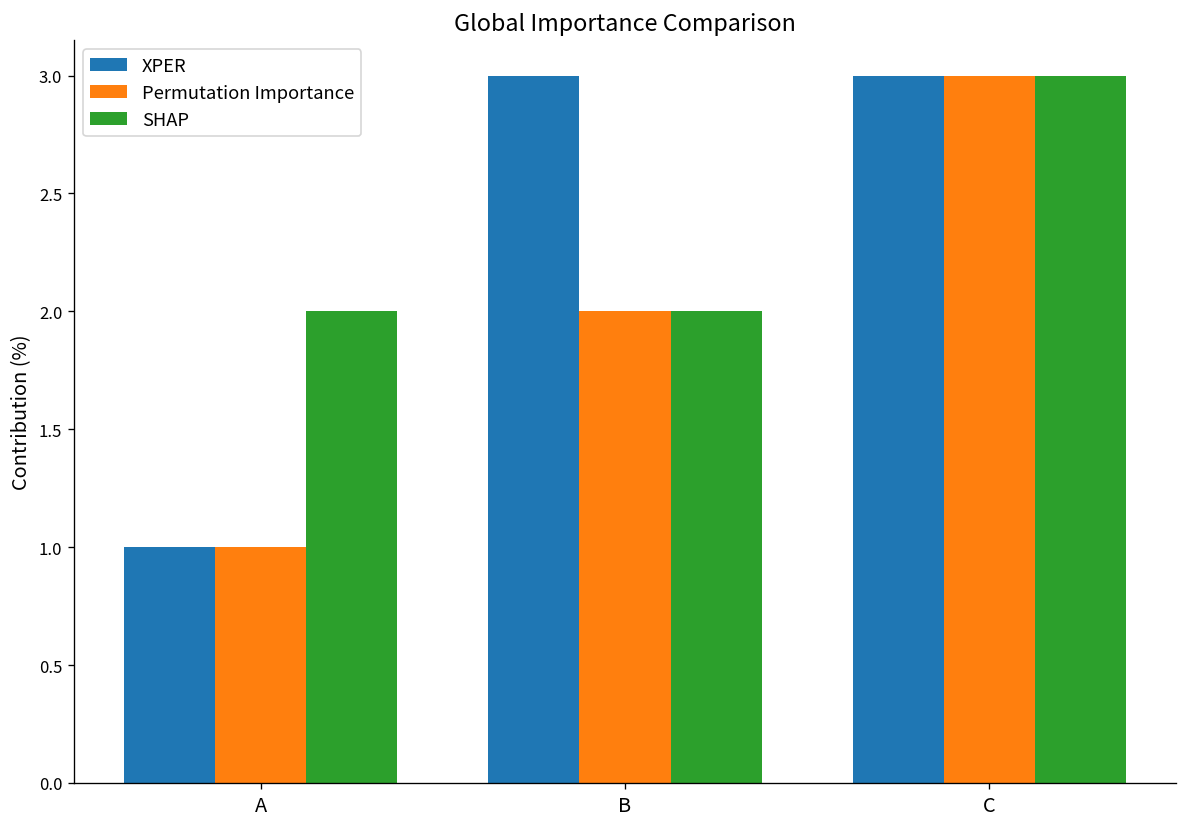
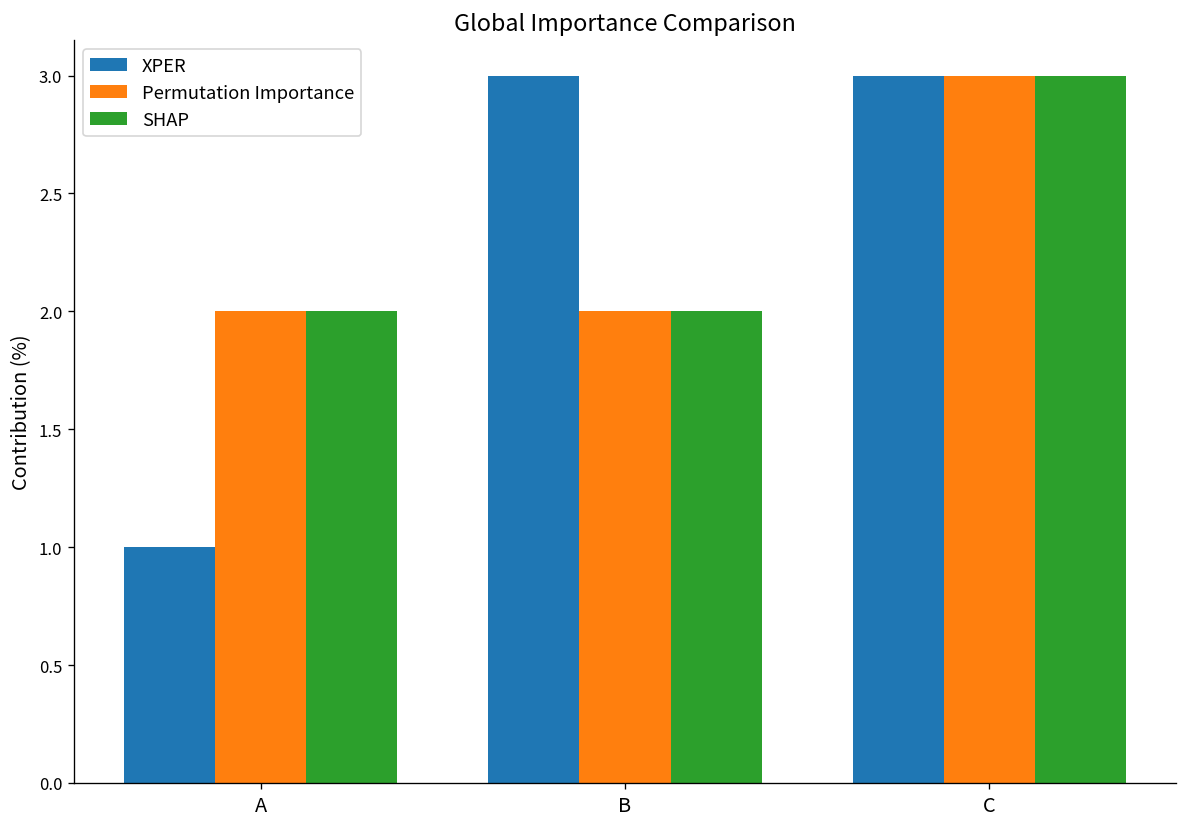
  {
    "XPER": {
      "A": 1,
      "B": 3,
      "C": 3
    },
    "Permutation Importance": {
-     "A": 1,
+     "A": 2,
      "B": 2,
      "C": 3
    },
    "SHAP": {
      "A": 2,
      "B": 2,
      "C": 3
    }
  }
